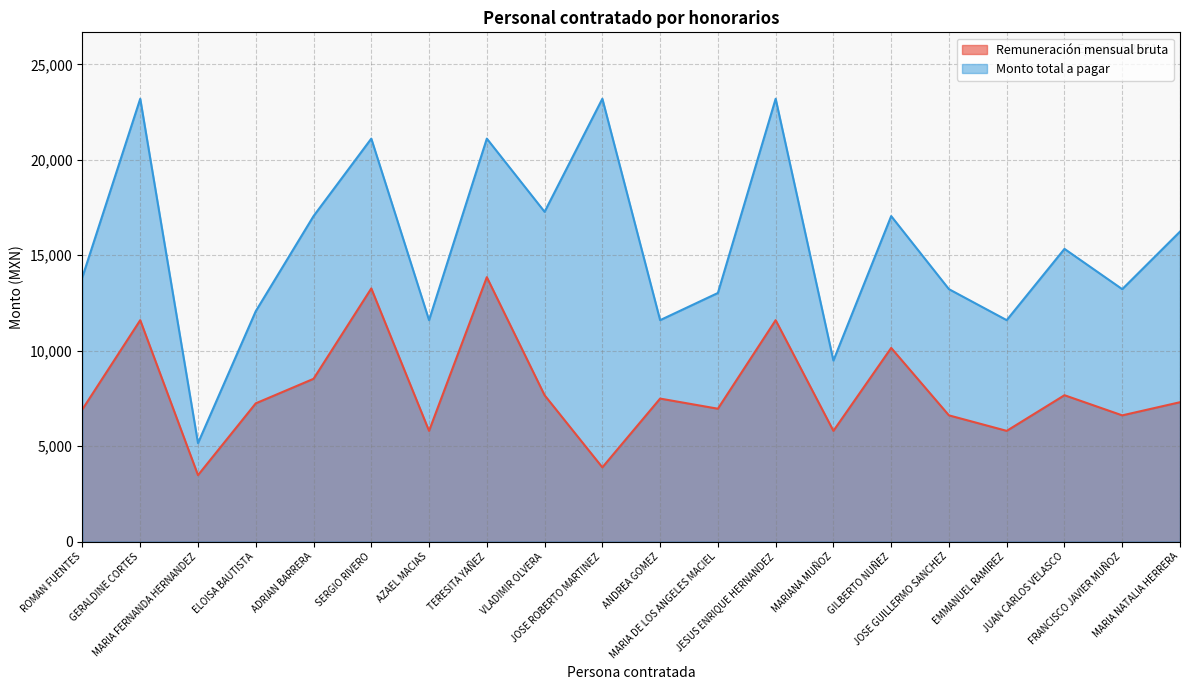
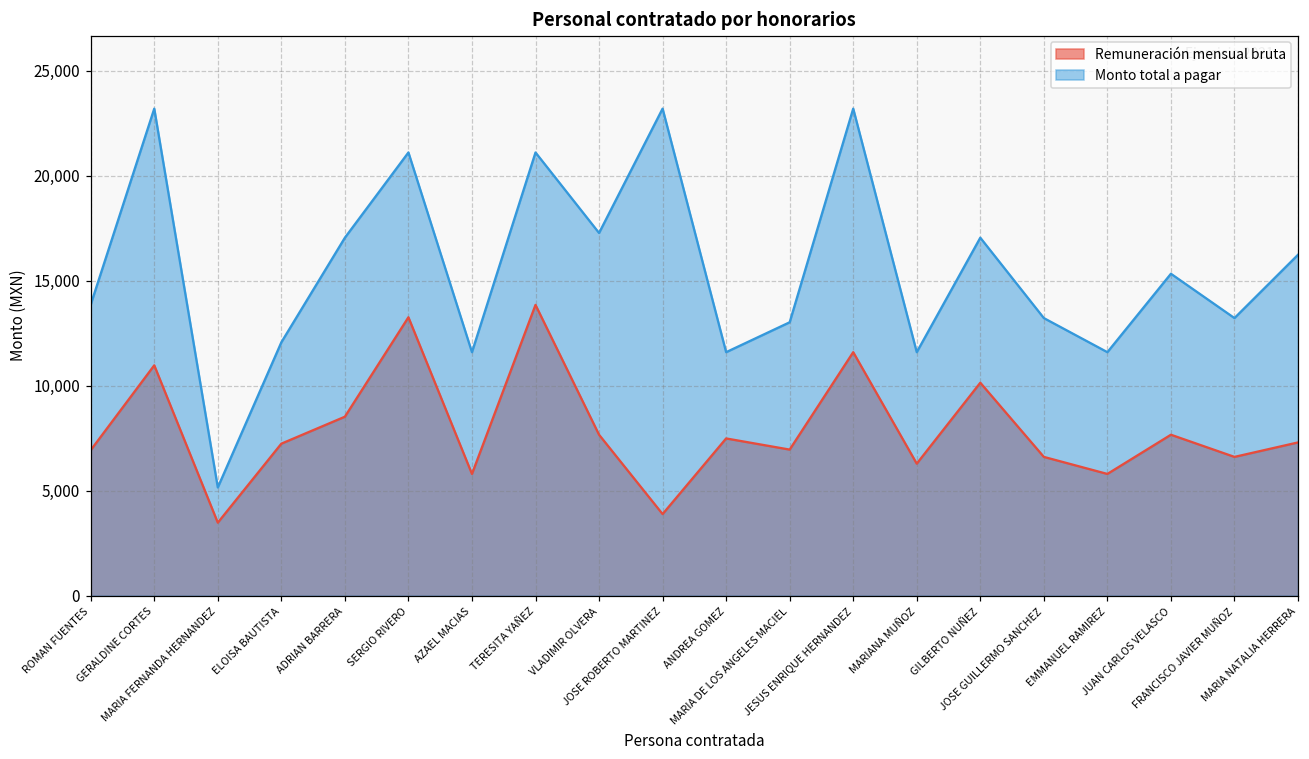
  {
    "Remuneración mensual bruta": {
      "ROMAN FUENTES": "6,900",
-     "GERALDINE CORTES": "11,600",
+     "GERALDINE CORTES": "11,000",
      "MARIA FERNANDA HERNANDEZ": "3,500",
      "ELOISA BAUTISTA": "7,200",
      "ADRIAN BARRERA": "8,500",
      "SERGIO RIVERO": "13,300",
      "AZAEL MACIAS": "5,800",
      "TERESITA YAÑEZ": "13,900",
      "VLADIMIR OLVERA": "7,700",
      "JOSE ROBERTO MARTINEZ": "3,900",
      "ANDREA GOMEZ": "7,500",
      "MARIA DE LOS ANGELES MACIEL": "7,000",
      "JESUS ENRIQUE HERNANDEZ": "11,600",
-     "MARIANA MUÑOZ": "5,800",
+     "MARIANA MUÑOZ": "6,300",
      "GILBERTO NUÑEZ": "10,100",
      "JOSE GUILLERMO SANCHEZ": "6,600",
      "EMMANUEL RAMIREZ": "5,800",
      "JUAN CARLOS VELASCO": "7,700",
      "FRANCISCO JAVIER MUÑOZ": "6,600",
      "MARIA NATALIA HERRERA": "7,300"
    },
    "Monto total a pagar": {
      "ROMAN FUENTES": "13,900",
      "GERALDINE CORTES": "23,200",
      "MARIA FERNANDA HERNANDEZ": "5,200",
      "ELOISA BAUTISTA": "12,100",
      "ADRIAN BARRERA": "17,100",
      "SERGIO RIVERO": "21,100",
      "AZAEL MACIAS": "11,600",
      "TERESITA YAÑEZ": "21,100",
      "VLADIMIR OLVERA": "17,300",
      "JOSE ROBERTO MARTINEZ": "23,200",
      "ANDREA GOMEZ": "11,600",
      "MARIA DE LOS ANGELES MACIEL": "13,000",
      "JESUS ENRIQUE HERNANDEZ": "23,200",
-     "MARIANA MUÑOZ": "9,500",
+     "MARIANA MUÑOZ": "11,600",
      "GILBERTO NUÑEZ": "17,100",
      "JOSE GUILLERMO SANCHEZ": "13,200",
      "EMMANUEL RAMIREZ": "11,600",
      "JUAN CARLOS VELASCO": "15,300",
      "FRANCISCO JAVIER MUÑOZ": "13,200",
      "MARIA NATALIA HERRERA": "16,200"
    }
  }
